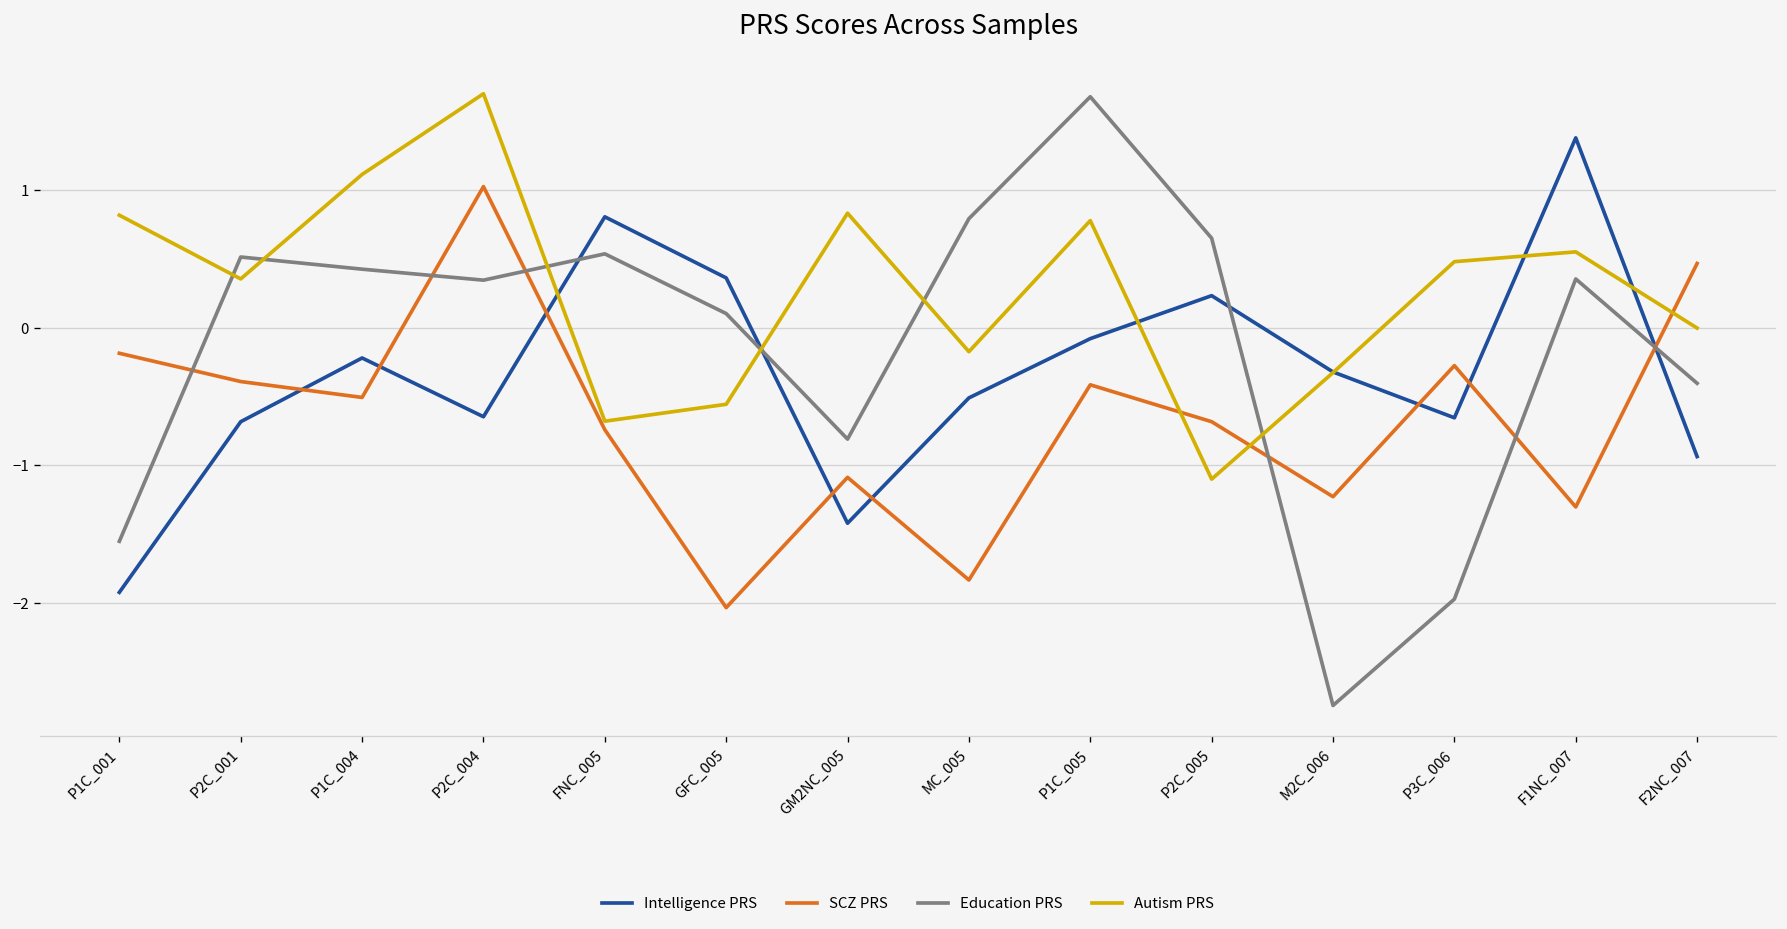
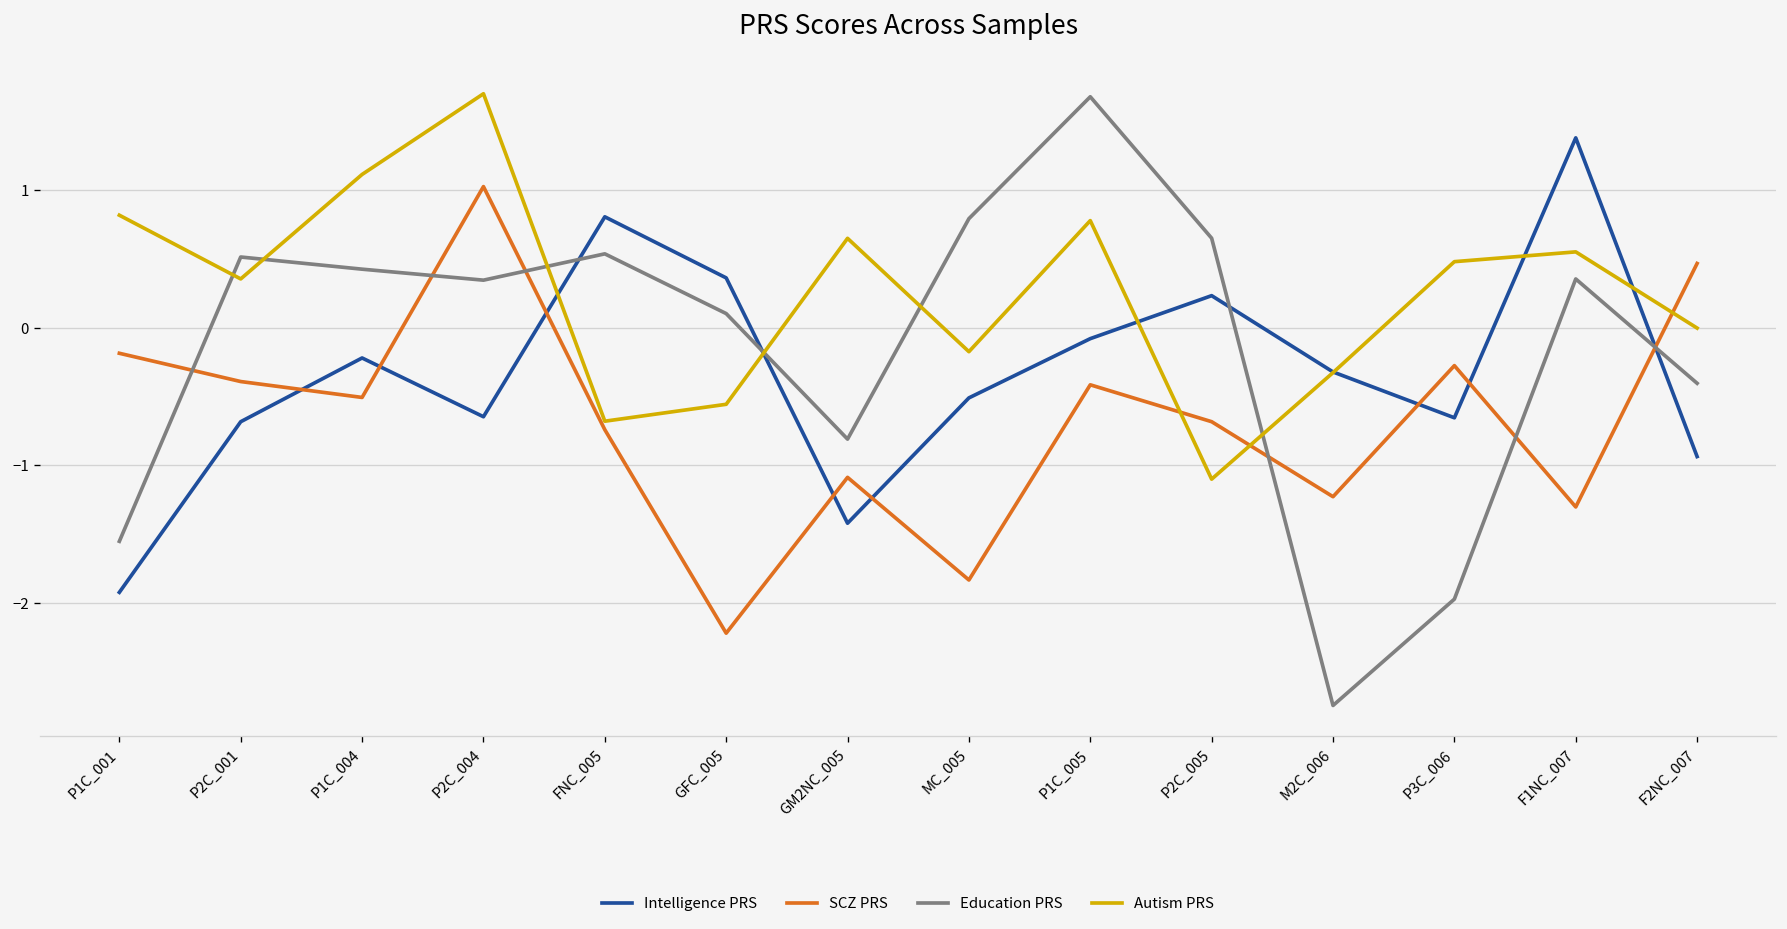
  {
    "Intelligence PRS": {
      "P1C_001": -1.92,
      "P2C_001": -0.68,
      "P1C_004": -0.22,
      "P2C_004": -0.65,
      "FNC_005": 0.81,
      "GFC_005": 0.36,
      "GM2NC_005": -1.42,
      "MC_005": -0.51,
      "P1C_005": -0.08,
      "P2C_005": 0.23,
      "P3C_006": -0.65,
      "F1NC_007": 1.38,
      "F2NC_007": -0.94
    },
    "SCZ PRS": {
      "P1C_001": -0.18,
      "P2C_001": -0.39,
      "P1C_004": -0.51,
      "P2C_004": 1.03,
      "FNC_005": -0.74,
-     "GFC_005": -2.03,
+     "GFC_005": -2.22,
      "GM2NC_005": -1.09,
      "MC_005": -1.83,
      "P1C_005": -0.41,
      "P2C_005": -0.68,
      "M2C_006": -1.23,
      "P3C_006": -0.27,
      "F1NC_007": -1.30,
      "F2NC_007": 0.47
    },
    "Education PRS": {
      "P1C_001": -1.55,
      "P2C_001": 0.52,
      "P1C_004": 0.43,
      "P2C_004": 0.35,
      "FNC_005": 0.54,
      "GFC_005": 0.10,
      "GM2NC_005": -0.81,
      "MC_005": 0.79,
      "P1C_005": 1.68,
      "P2C_005": 0.65,
      "M2C_006": -2.75,
      "P3C_006": -1.97,
      "F1NC_007": 0.36,
      "F2NC_007": -0.40
    },
    "Autism PRS": {
      "P1C_001": 0.82,
      "P2C_001": 0.36,
      "P1C_004": 1.12,
      "P2C_004": 1.70,
      "FNC_005": -0.68,
      "GFC_005": -0.56,
-     "GM2NC_005": 0.83,
+     "GM2NC_005": 0.65,
      "MC_005": -0.17,
      "P1C_005": 0.78,
      "P2C_005": -1.10,
      "P3C_006": 0.48,
      "F1NC_007": 0.55,
      "F2NC_007": 0.00
    }
  }
